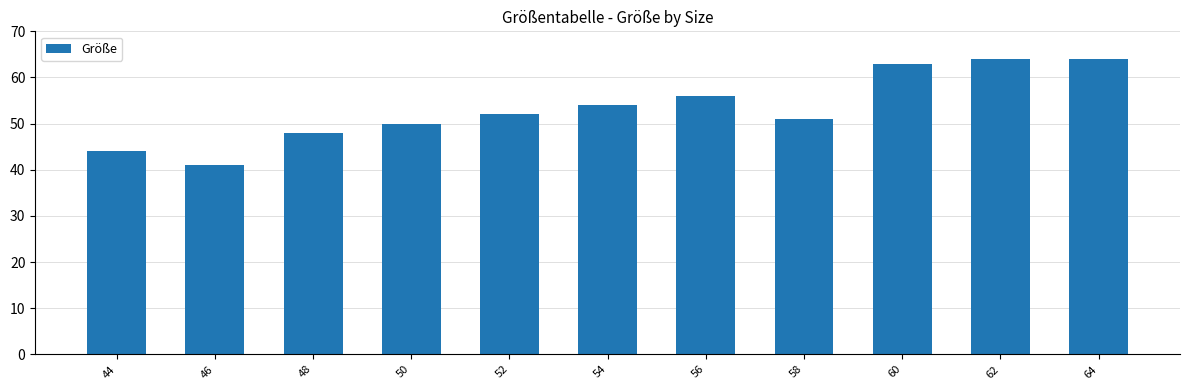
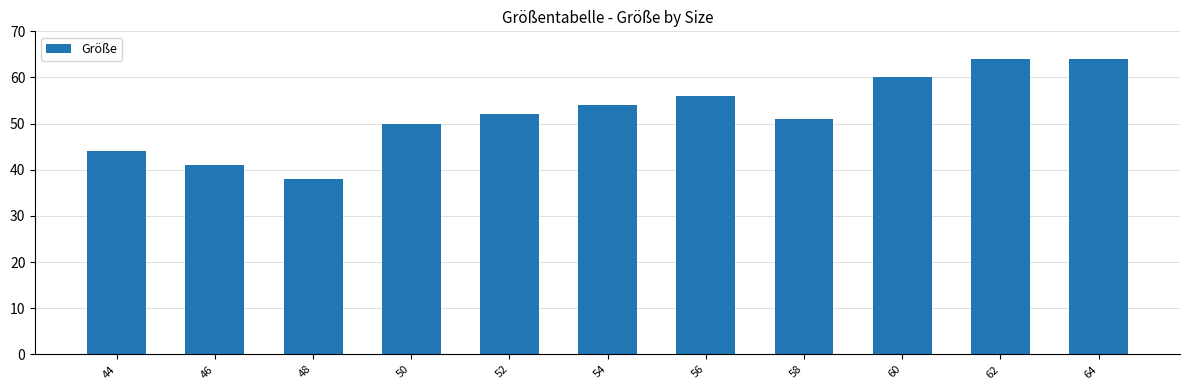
  {
    "44": 44,
    "46": 41,
-   "48": 48,
+   "48": 38,
    "50": 50,
    "52": 52,
    "54": 54,
    "56": 56,
    "58": 51,
-   "60": 63,
+   "60": 60,
    "62": 64,
    "64": 64
  }
